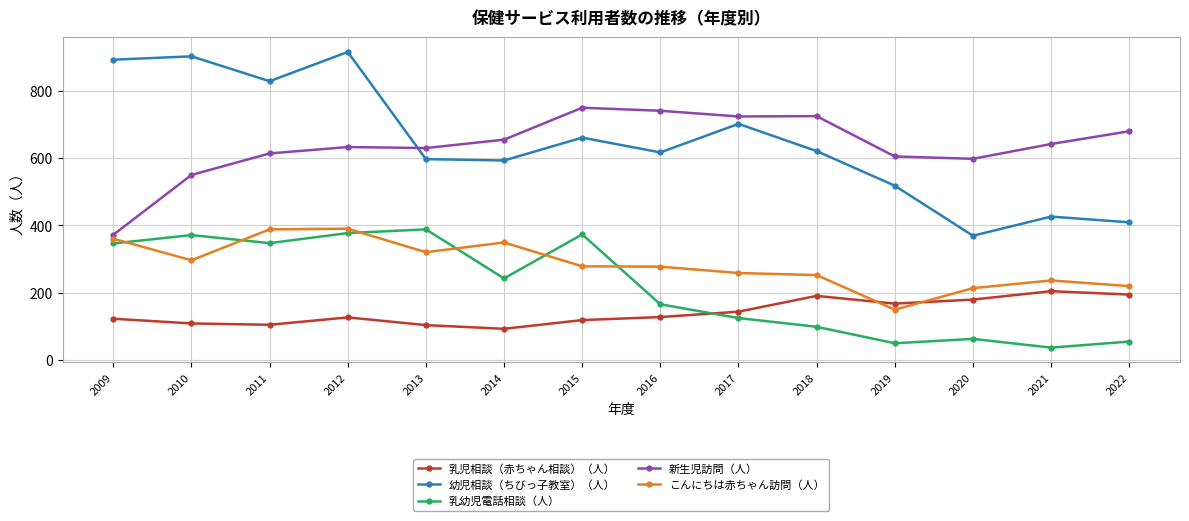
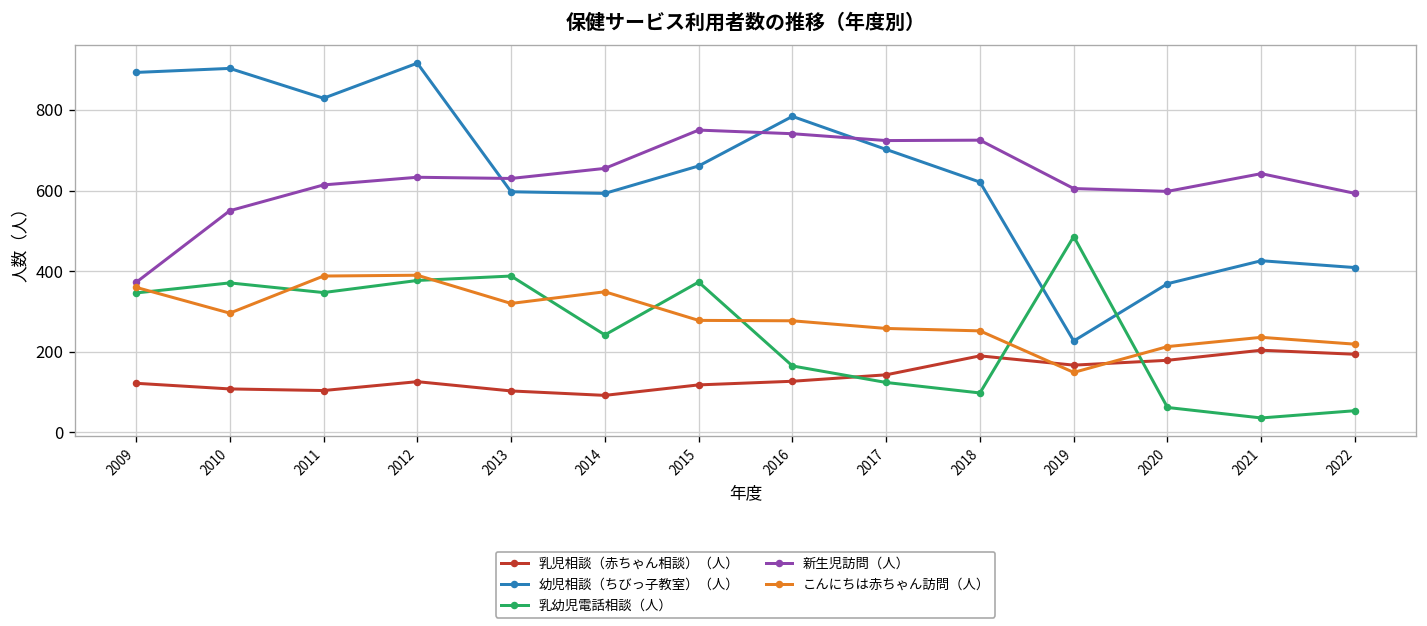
  {
    "乳児相談（赤ちゃん相談）（人）": {
      "2009": 120,
      "2010": 110,
      "2011": 100,
      "2012": 130,
      "2013": 100,
      "2014": 90,
      "2015": 120,
      "2016": 130,
      "2017": 140,
      "2018": 190,
      "2019": 170,
      "2020": 180,
      "2021": 200,
      "2022": 190
    },
    "幼児相談（ちびっ子教室）（人）": {
      "2009": 890,
      "2010": 900,
      "2011": 830,
      "2012": 920,
      "2013": 600,
      "2014": 590,
      "2015": 660,
-     "2016": 620,
+     "2016": 780,
      "2017": 700,
      "2018": 620,
-     "2019": 520,
+     "2019": 230,
      "2020": 370,
      "2021": 430,
      "2022": 410
    },
    "乳幼児電話相談（人）": {
      "2009": 350,
      "2010": 370,
      "2011": 350,
      "2012": 380,
      "2013": 390,
      "2014": 240,
      "2015": 370,
      "2016": 170,
      "2017": 120,
      "2018": 100,
-     "2019": 50,
+     "2019": 490,
      "2020": 60,
      "2021": 40,
      "2022": 50
    },
    "新生児訪問（人）": {
      "2009": 370,
      "2010": 550,
      "2011": 610,
      "2012": 630,
      "2013": 630,
      "2014": 660,
      "2015": 750,
      "2016": 740,
      "2017": 720,
      "2018": 730,
      "2019": 610,
      "2020": 600,
      "2021": 640,
-     "2022": 680
+     "2022": 590
    },
    "こんにちは赤ちゃん訪問（人）": {
      "2009": 360,
      "2010": 300,
      "2011": 390,
      "2012": 390,
      "2013": 320,
      "2014": 350,
      "2015": 280,
      "2016": 280,
      "2017": 260,
      "2018": 250,
      "2019": 150,
      "2020": 210,
      "2021": 240,
      "2022": 220
    }
  }
